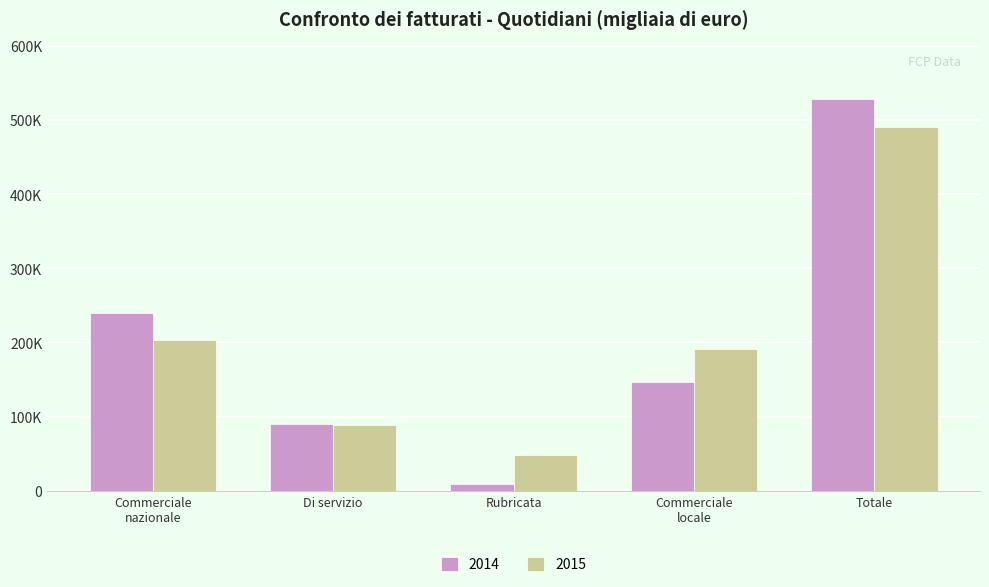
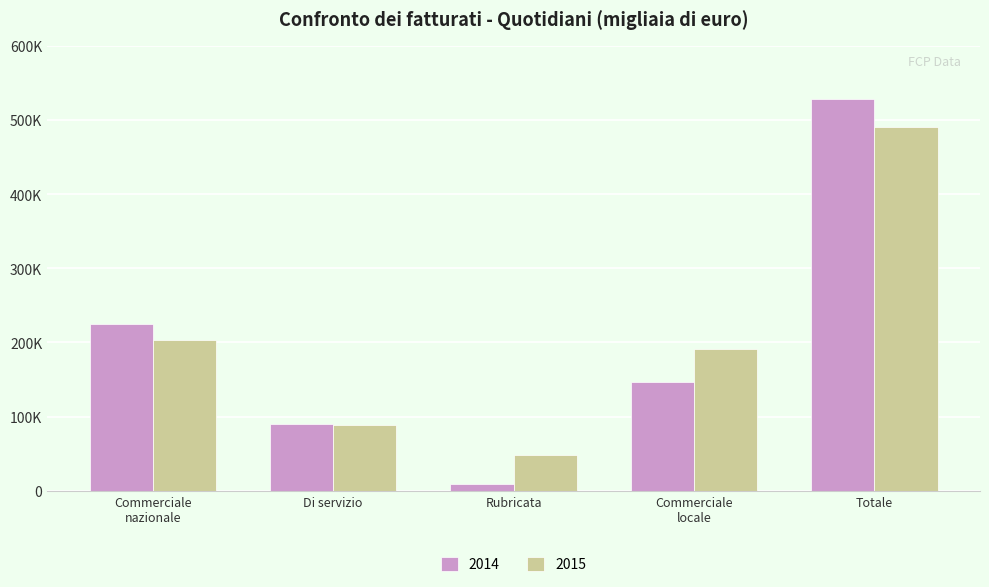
  {
    "2014": {
-     "Commerciale nazionale": 240000,
+     "Commerciale nazionale": 220000,
      "Di servizio": 90000,
      "Rubricata": 10000,
      "Commerciale locale": 150000,
      "Totale": 530000
    },
    "2015": {
      "Commerciale nazionale": 200000,
      "Di servizio": 90000,
      "Rubricata": 50000,
      "Commerciale locale": 190000,
      "Totale": 490000
    }
  }
